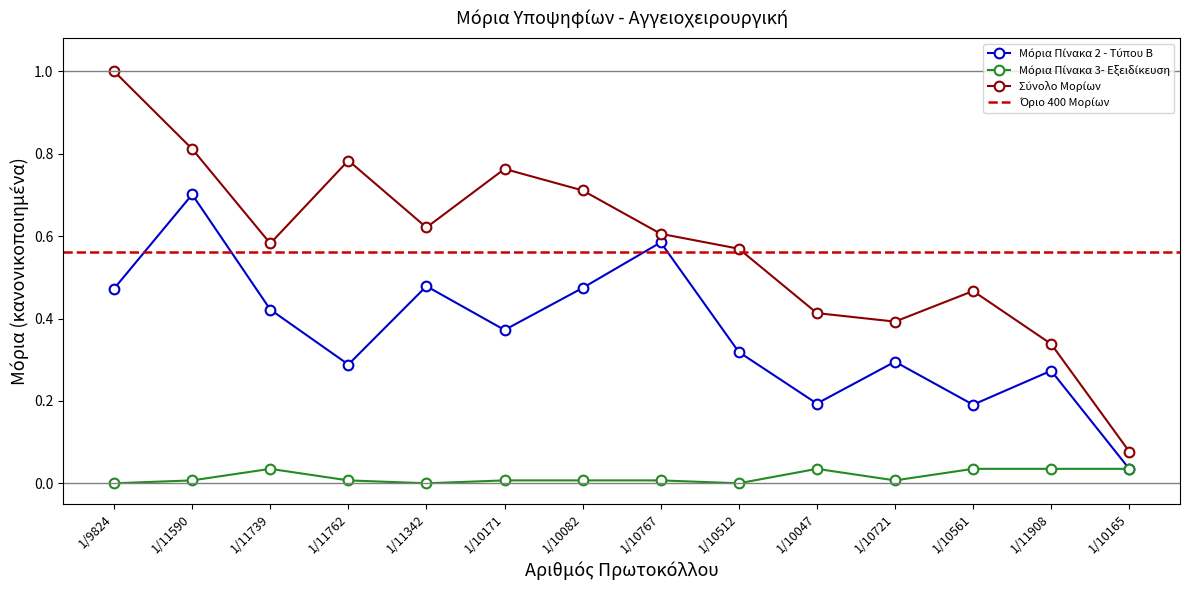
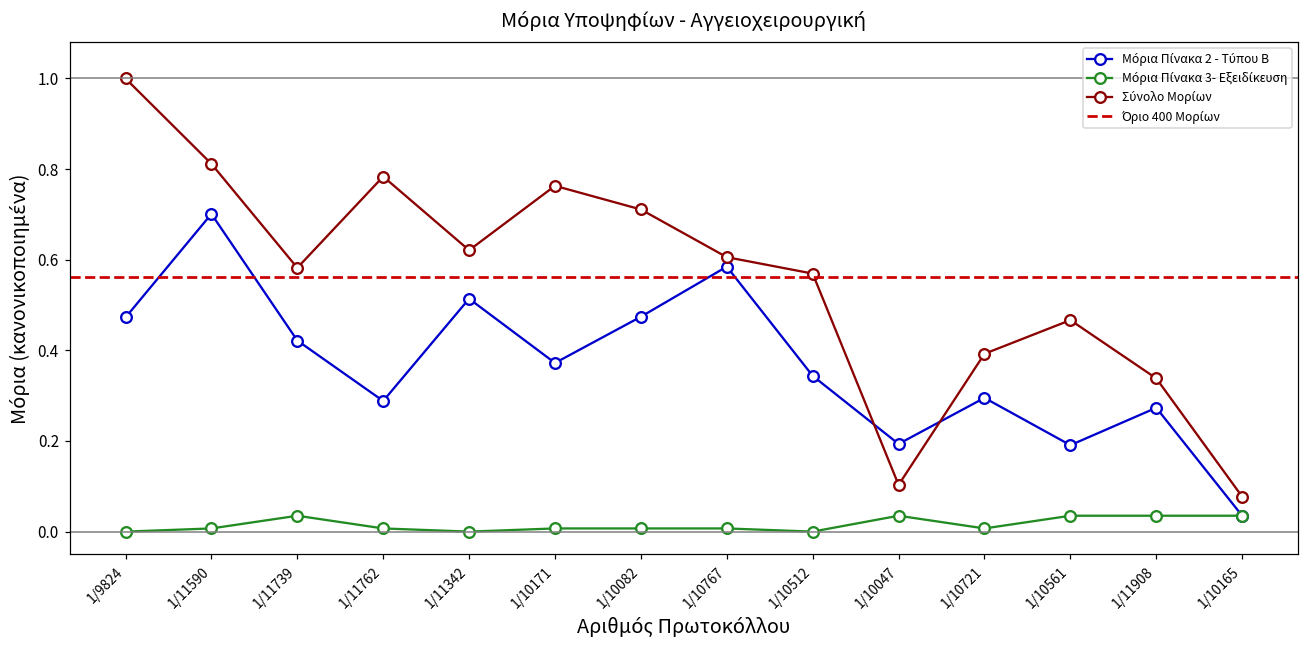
  {
    "Μόρια Πίνακα 2 - Τύπου Β": {
      "1/9824": 0.47,
      "1/11590": 0.70,
      "1/11739": 0.42,
      "1/11762": 0.29,
-     "1/11342": 0.48,
+     "1/11342": 0.51,
      "1/10171": 0.37,
      "1/10082": 0.47,
      "1/10767": 0.58,
-     "1/10512": 0.32,
+     "1/10512": 0.34,
      "1/10047": 0.19,
      "1/10721": 0.30,
      "1/10561": 0.19,
      "1/11908": 0.27
    },
    "Μόρια Πίνακα 3- Εξειδίκευση": {
      "1/9824": 0.00,
      "1/11590": 0.01,
      "1/11739": 0.04,
      "1/11762": 0.01,
      "1/11342": 0.00,
      "1/10171": 0.01,
      "1/10082": 0.01,
      "1/10767": 0.01,
      "1/10512": 0.00,
      "1/10047": 0.04,
      "1/10721": 0.01,
      "1/10561": 0.04,
      "1/11908": 0.04
    },
    "Σύνολο Μορίων": {
      "1/9824": 1.00,
      "1/11590": 0.81,
      "1/11739": 0.58,
      "1/11762": 0.78,
      "1/11342": 0.62,
      "1/10171": 0.76,
      "1/10082": 0.71,
      "1/10767": 0.61,
      "1/10512": 0.57,
-     "1/10047": 0.41,
+     "1/10047": 0.10,
      "1/10721": 0.39,
      "1/10561": 0.47,
      "1/11908": 0.34,
      "1/10165": 0.08
    }
  }
